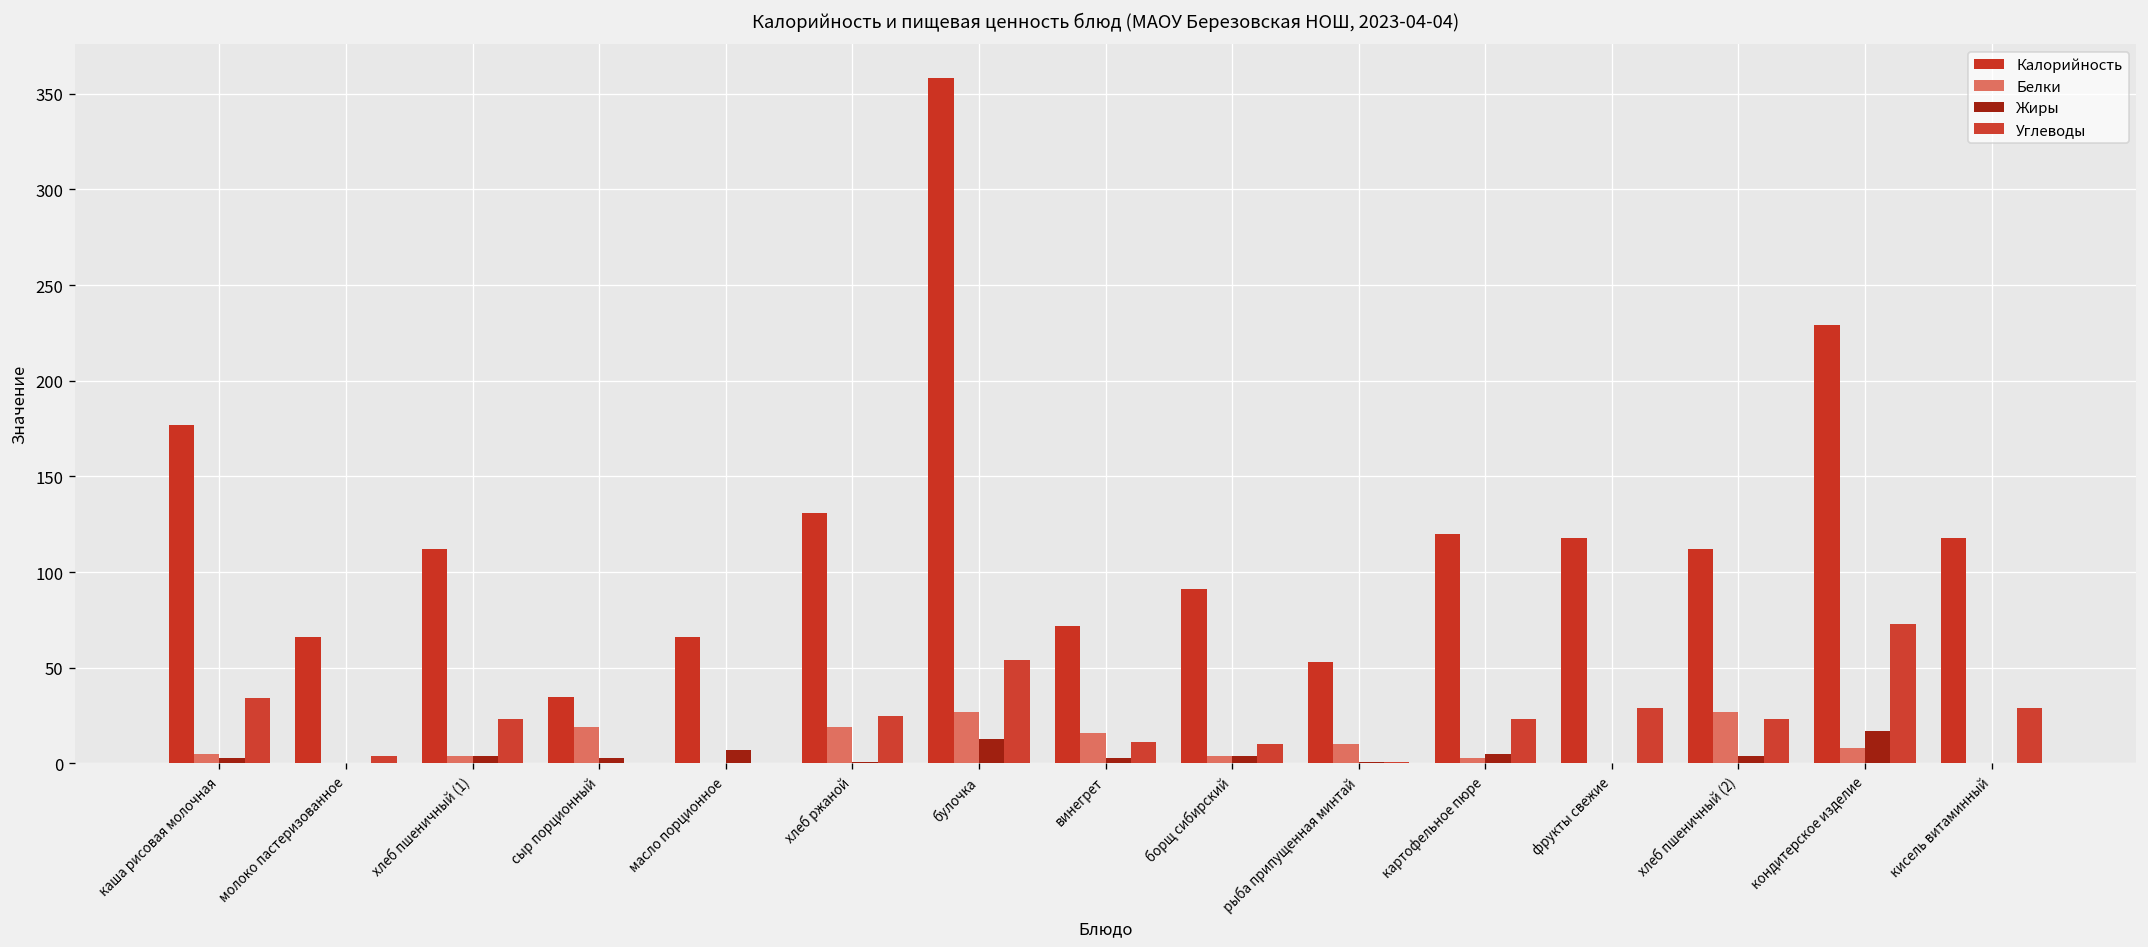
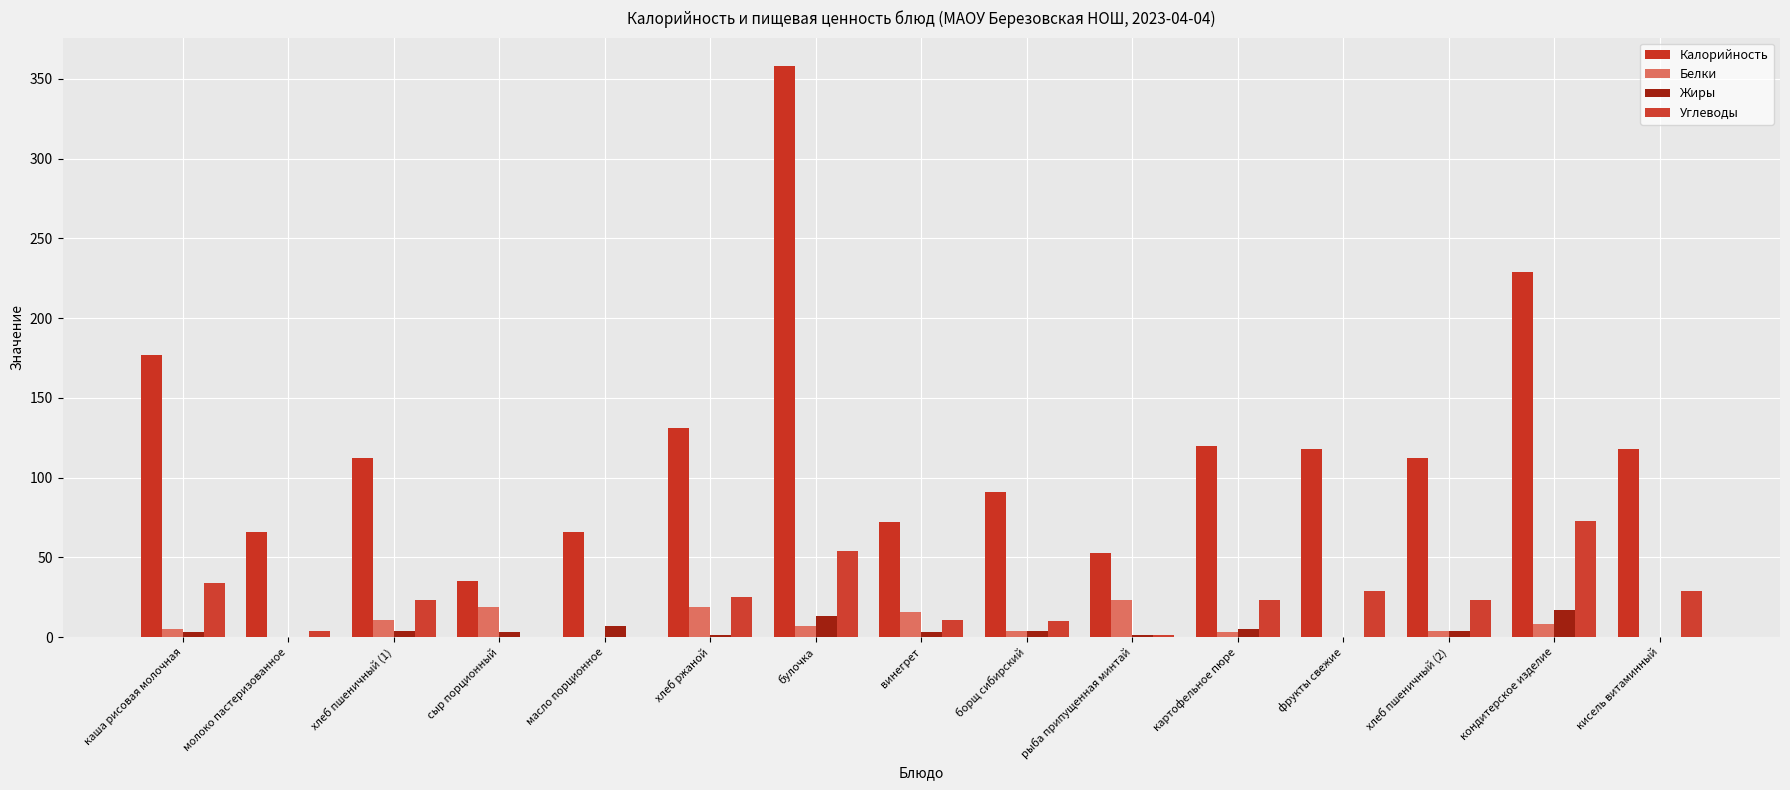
  {
    "Белки": {
      "каша рисовая молочная": 5,
      "молоко пастеризованное": 0,
-     "хлеб пшеничный (1)": 4,
+     "хлеб пшеничный (1)": 11,
      "сыр порционный": 19,
      "масло порционное": 0,
      "хлеб ржаной": 19,
-     "булочка": 27,
+     "булочка": 7,
      "винегрет": 16,
      "борщ сибирский": 4,
-     "рыба припущенная минтай": 10,
+     "рыба припущенная минтай": 23,
      "картофельное пюре": 3,
      "фрукты свежие": 0,
-     "хлеб пшеничный (2)": 27,
+     "хлеб пшеничный (2)": 4,
      "кондитерское изделие": 8,
      "кисель витаминный": 0
    }
  }
